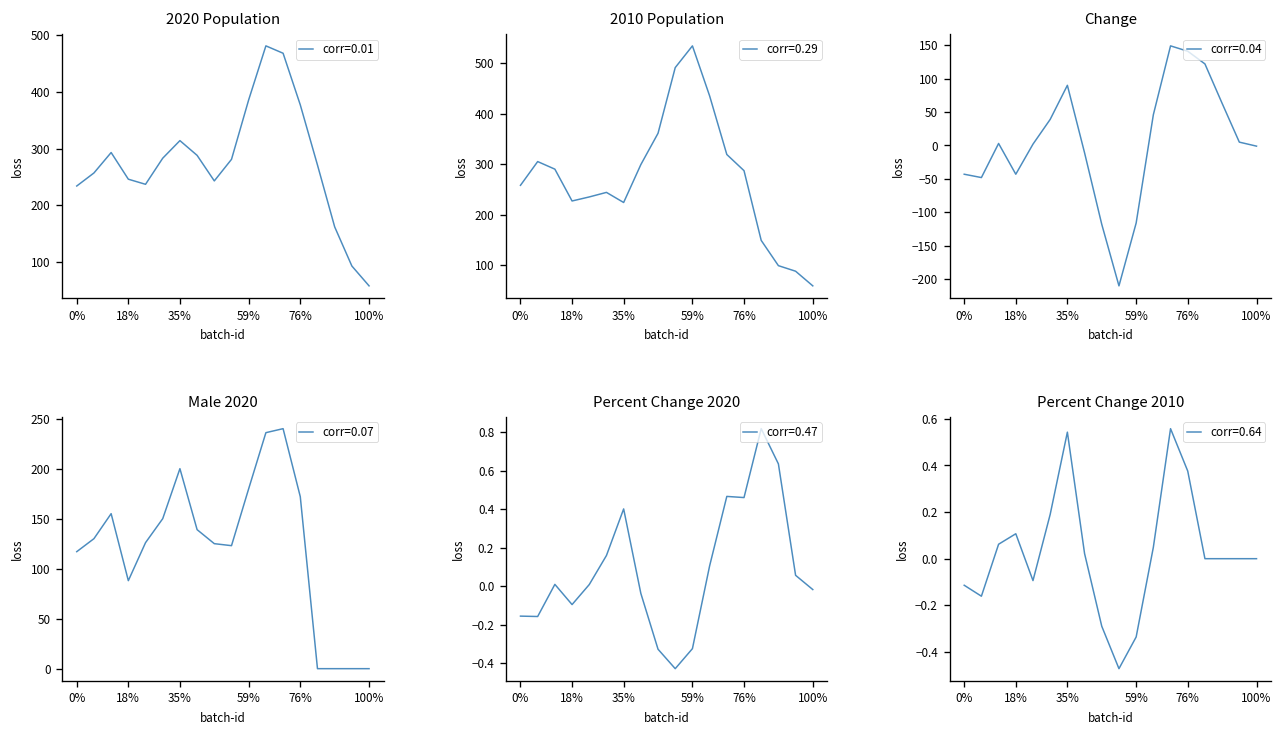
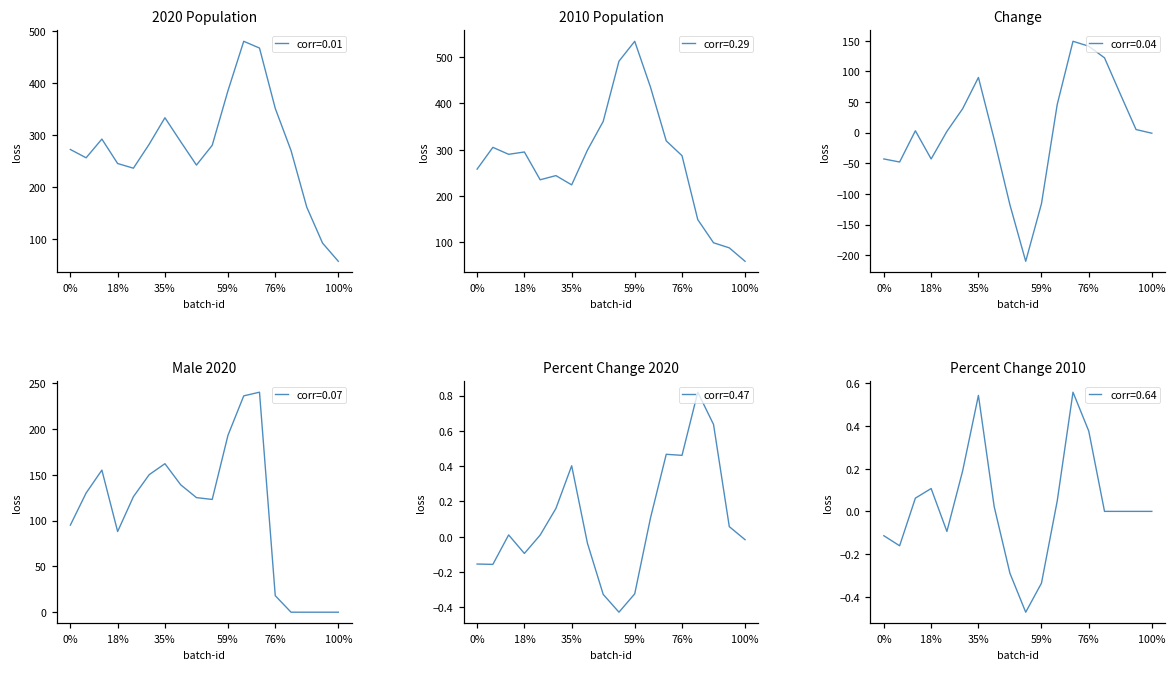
  {
    "2020 Population": {
-     "0%": 230,
+     "0%": 270,
      "18%": 250,
-     "35%": 310,
+     "35%": 330,
      "59%": 390,
-     "76%": 380,
+     "76%": 350,
      "100%": 60
    },
    "2010 Population": {
      "0%": 260,
-     "18%": 230,
+     "18%": 300,
      "35%": 220,
      "59%": 530,
      "76%": 290,
      "100%": 60
    },
    "Change": {
      "0%": -40,
      "18%": -40,
      "35%": 90,
      "59%": -120,
      "100%": 0
    },
    "Male 2020": {
-     "0%": 120,
+     "0%": 100,
      "18%": 90,
-     "35%": 200,
-     "59%": 180,
-     "76%": 170,
+     "35%": 160,
+     "59%": 190,
+     "76%": 20,
      "100%": 0
    },
    "Percent Change 2020": {
      "0%": -0.16,
      "18%": -0.10,
      "35%": 0.40,
      "59%": -0.32,
      "76%": 0.46,
      "100%": -0.02
    },
    "Percent Change 2010": {
      "0%": -0.11,
      "18%": 0.11,
      "35%": 0.54,
      "59%": -0.34,
      "76%": 0.38,
      "100%": 0.00
    }
  }
